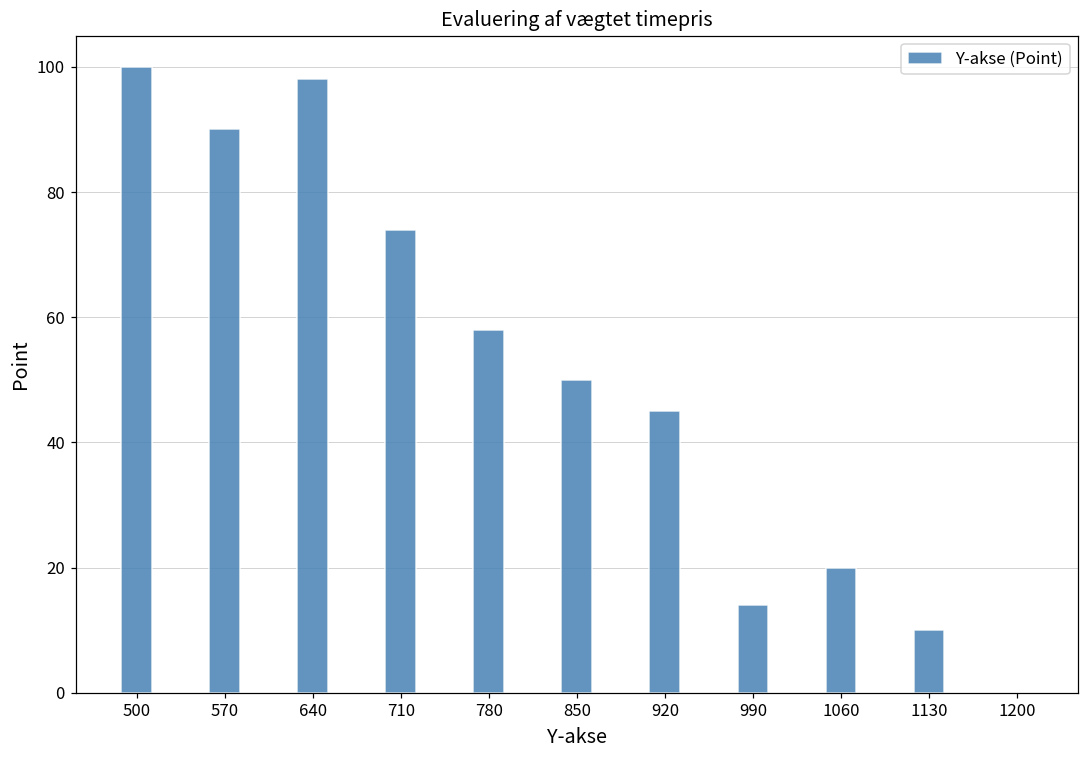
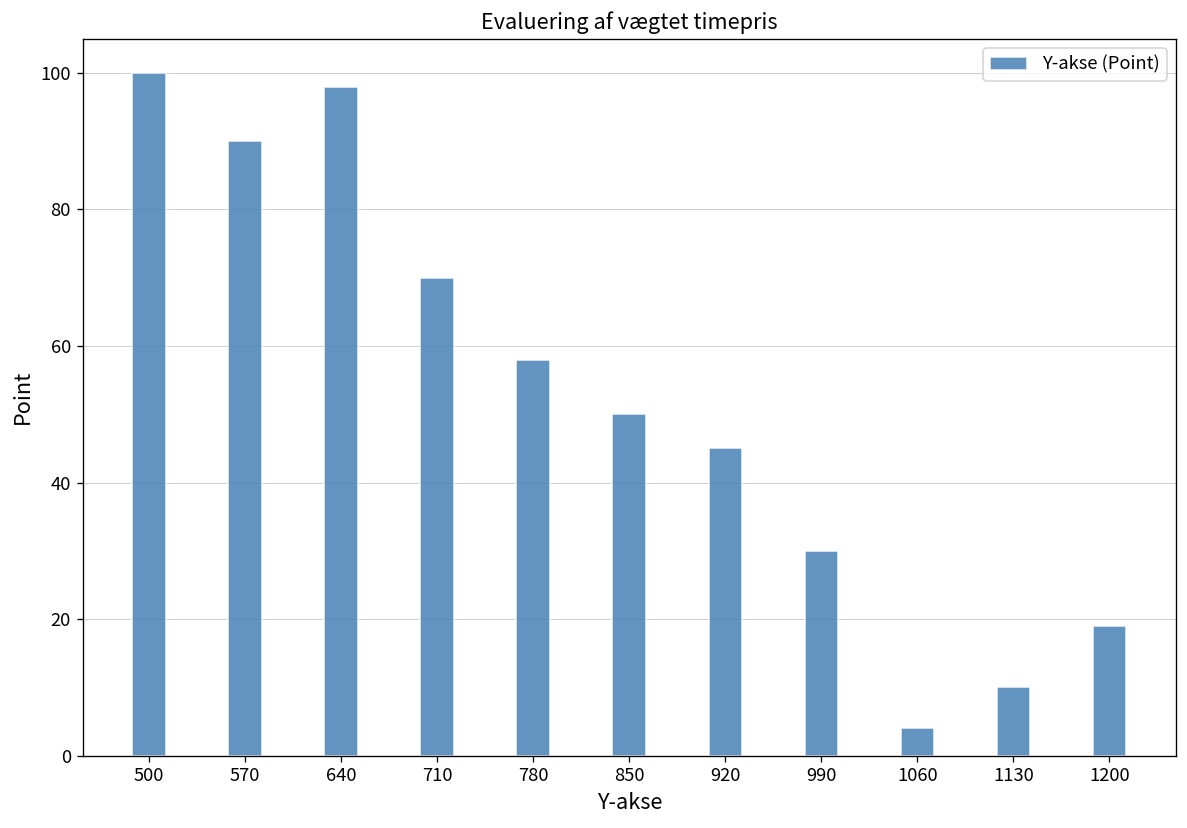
  {
    "500": 100,
    "570": 90,
    "640": 98,
-   "710": 74,
+   "710": 70,
    "780": 58,
    "850": 50,
    "920": 45,
-   "990": 14,
-   "1060": 20,
+   "990": 30,
+   "1060": 4,
    "1130": 10,
-   "1200": 0
+   "1200": 19
  }
